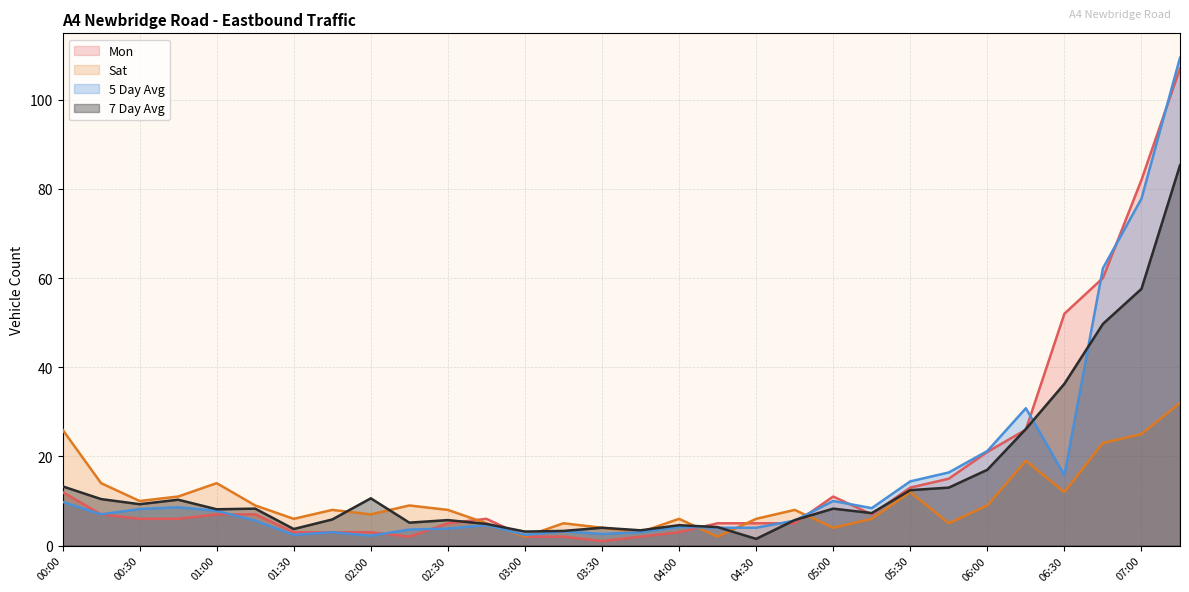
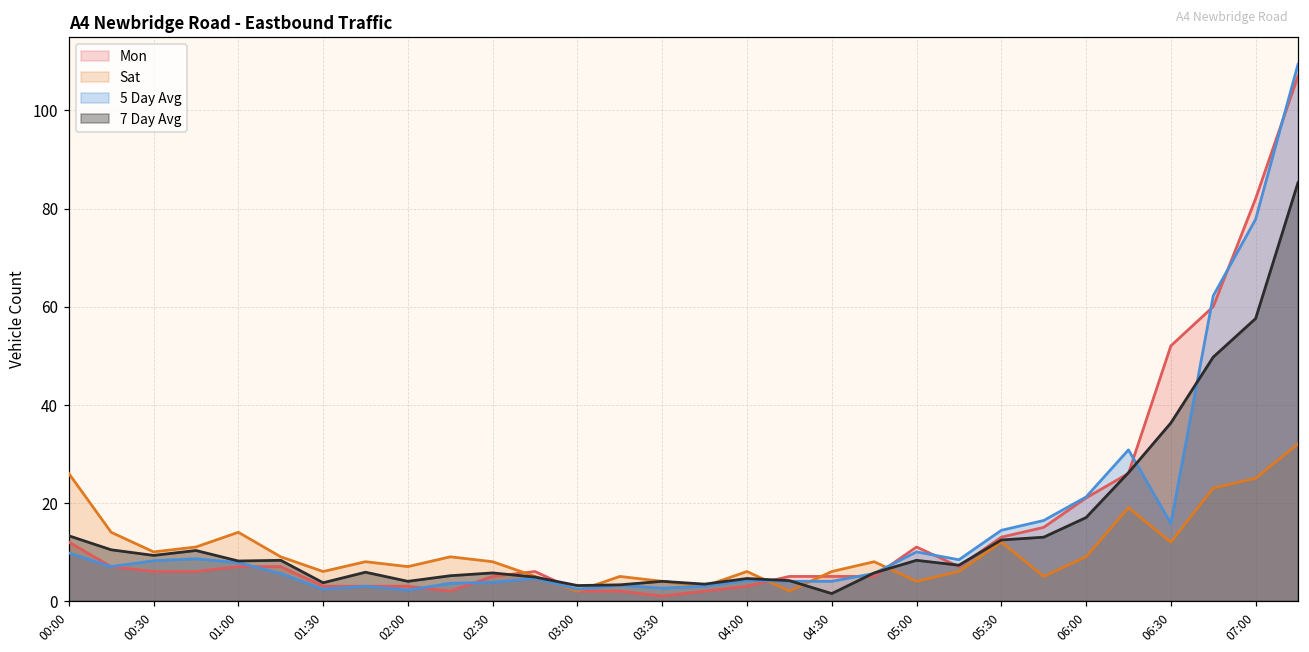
  {
    "5 Day Avg": {
      "00:00": 10,
      "00:30": 8,
      "01:30": 2,
      "02:00": 2,
      "02:30": 4,
      "03:30": 3,
      "04:30": 4,
      "05:00": 10,
      "05:30": 14,
      "06:30": 16,
      "07:00": 78
    },
    "7 Day Avg": {
      "00:00": 13,
      "00:30": 9,
      "01:30": 4,
-     "02:00": 11,
+     "02:00": 4,
      "02:30": 6,
      "03:00": 3,
      "04:30": 2,
      "05:00": 8,
      "06:00": 17,
      "06:30": 36,
      "07:00": 58
    }
  }
